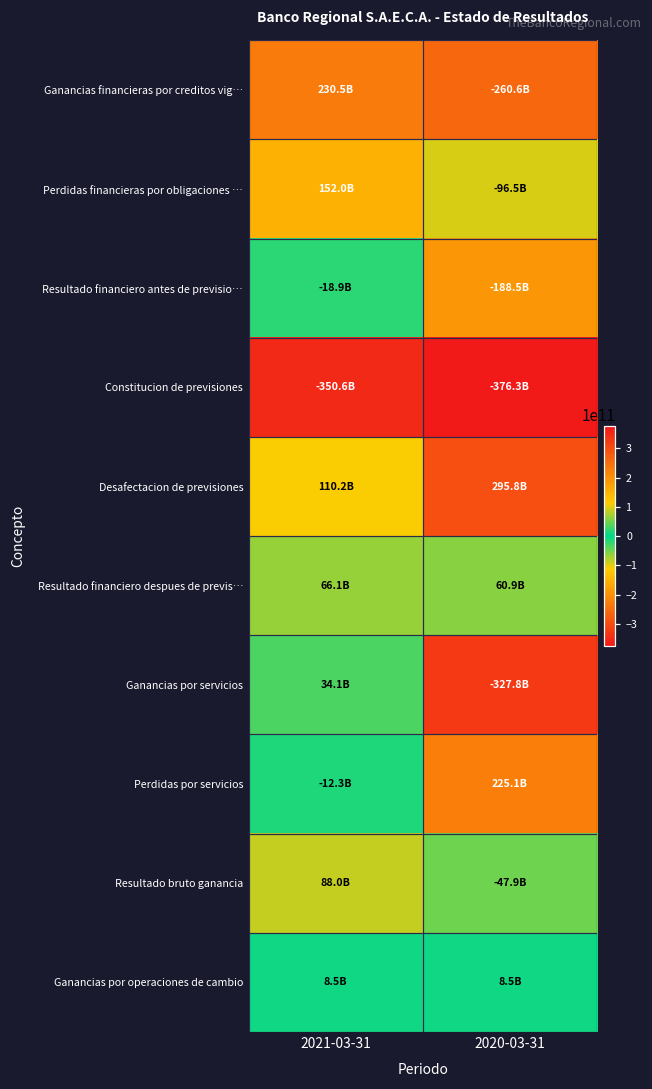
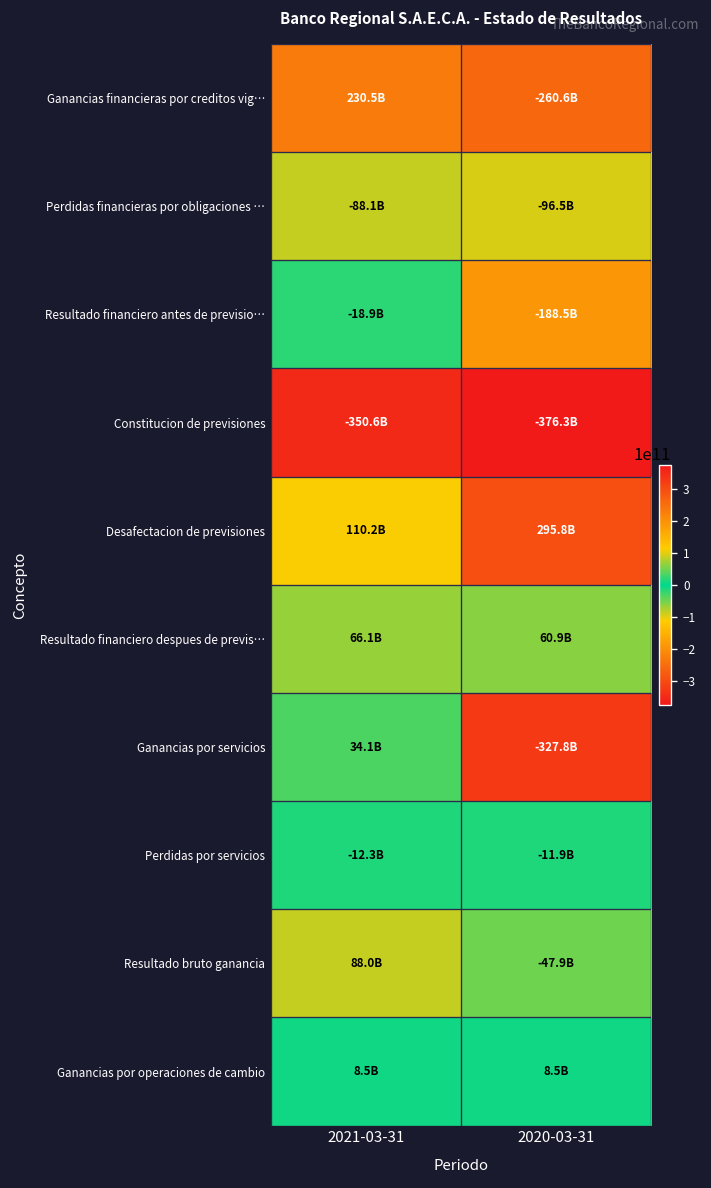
  {
    "Ganancias financieras por creditos vig…": {
      "2021-03-31": "230.5B",
      "2020-03-31": "-260.6B"
    },
    "Perdidas financieras por obligaciones …": {
-     "2021-03-31": "152.0B",
+     "2021-03-31": "-88.1B",
      "2020-03-31": "-96.5B"
    },
    "Resultado financiero antes de previsio…": {
      "2021-03-31": "-18.9B",
      "2020-03-31": "-188.5B"
    },
    "Constitucion de previsiones": {
      "2021-03-31": "-350.6B",
      "2020-03-31": "-376.3B"
    },
    "Desafectacion de previsiones": {
      "2021-03-31": "110.2B",
      "2020-03-31": "295.8B"
    },
    "Resultado financiero despues de previs…": {
      "2021-03-31": "66.1B",
      "2020-03-31": "60.9B"
    },
    "Ganancias por servicios": {
      "2021-03-31": "34.1B",
      "2020-03-31": "-327.8B"
    },
    "Perdidas por servicios": {
      "2021-03-31": "-12.3B",
-     "2020-03-31": "225.1B"
+     "2020-03-31": "-11.9B"
    },
    "Resultado bruto ganancia": {
      "2021-03-31": "88.0B",
      "2020-03-31": "-47.9B"
    },
    "Ganancias por operaciones de cambio": {
      "2021-03-31": "8.5B",
      "2020-03-31": "8.5B"
    }
  }
